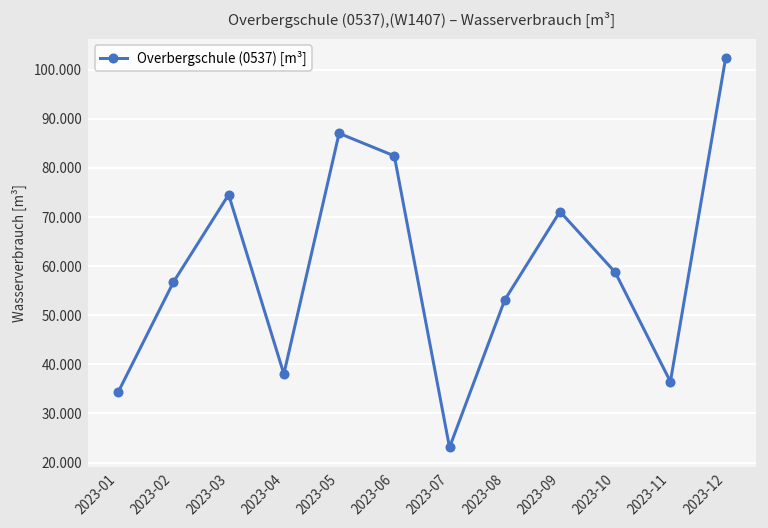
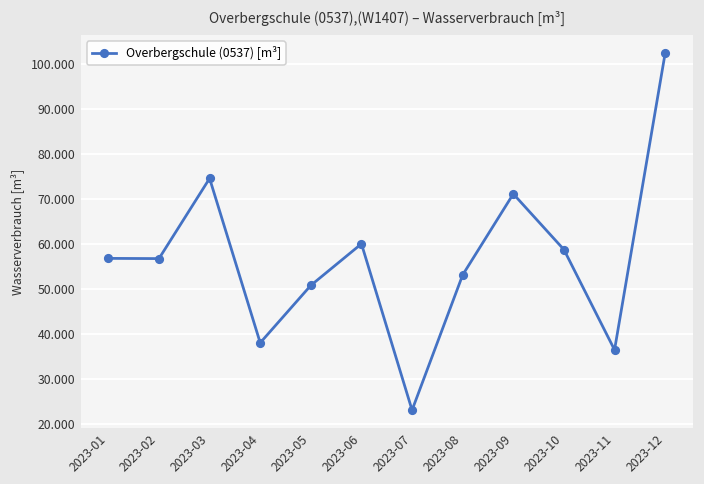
  {
-   "2023-01": 34,
+   "2023-01": 57,
    "2023-02": 57,
    "2023-03": 75,
    "2023-04": 38,
-   "2023-05": 87,
-   "2023-06": 82,
+   "2023-05": 51,
+   "2023-06": 60,
    "2023-07": 23,
    "2023-08": 53,
    "2023-09": 71,
    "2023-10": 59,
    "2023-11": 36,
    "2023-12": 102
  }
